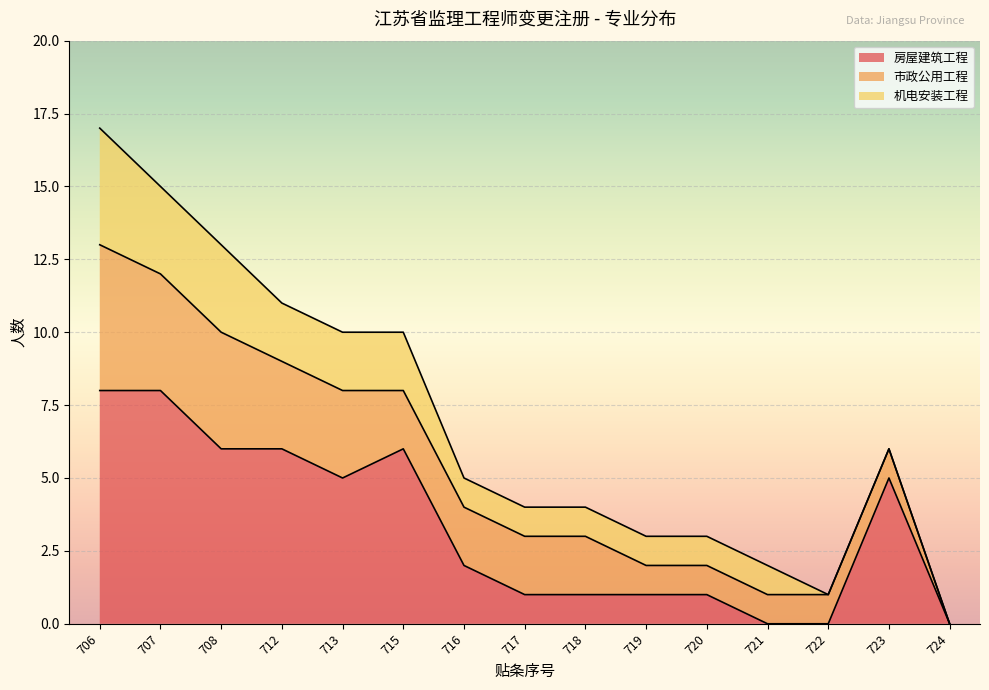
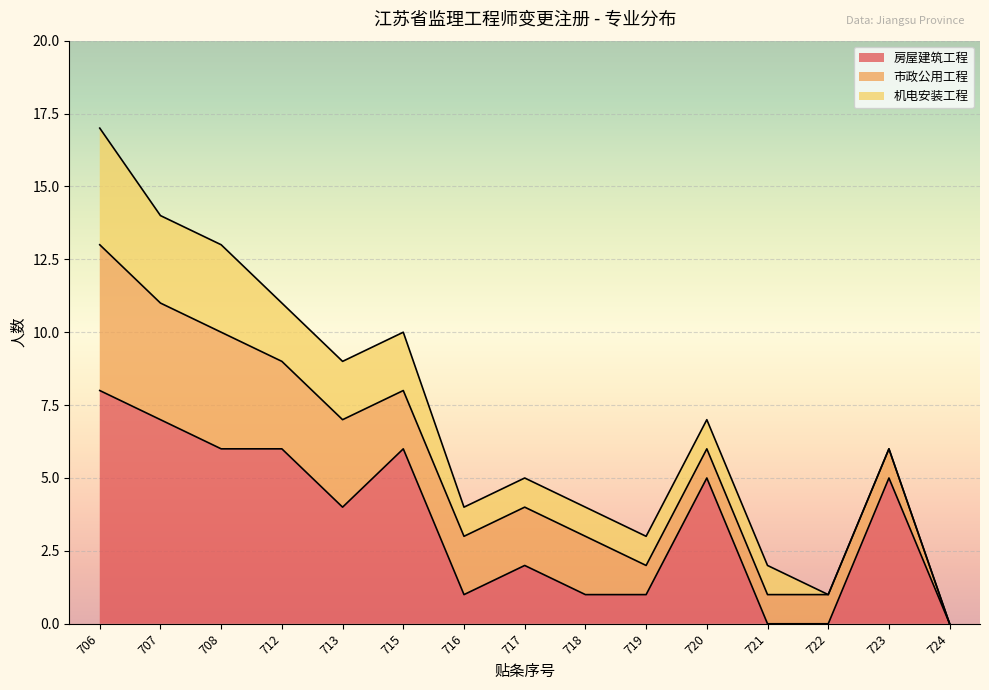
  {
    "房屋建筑工程": {
      "706": 8,
-     "707": 8,
+     "707": 7,
      "708": 6,
      "712": 6,
-     "713": 5,
+     "713": 4,
      "715": 6,
-     "716": 2,
-     "717": 1,
+     "716": 1,
+     "717": 2,
      "718": 1,
      "719": 1,
-     "720": 1,
+     "720": 5,
      "721": 0,
      "722": 0,
      "723": 5
    }
  }
